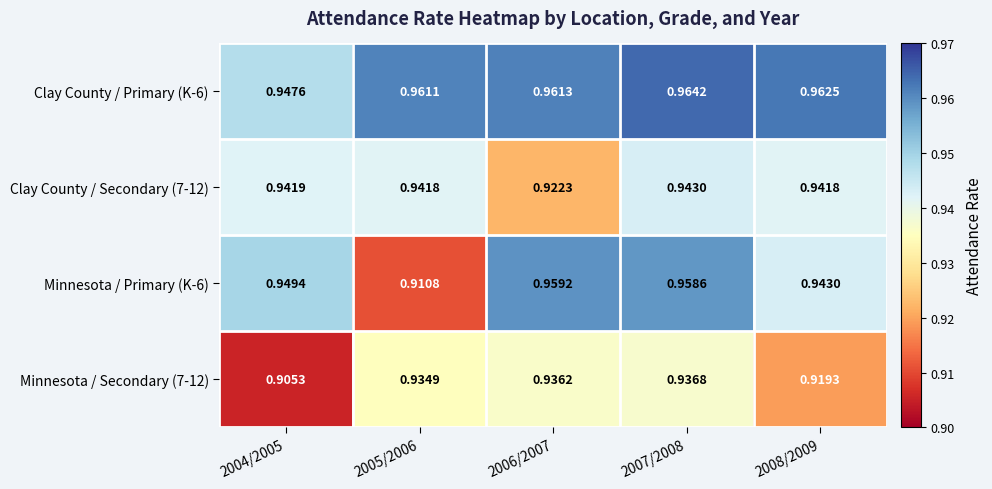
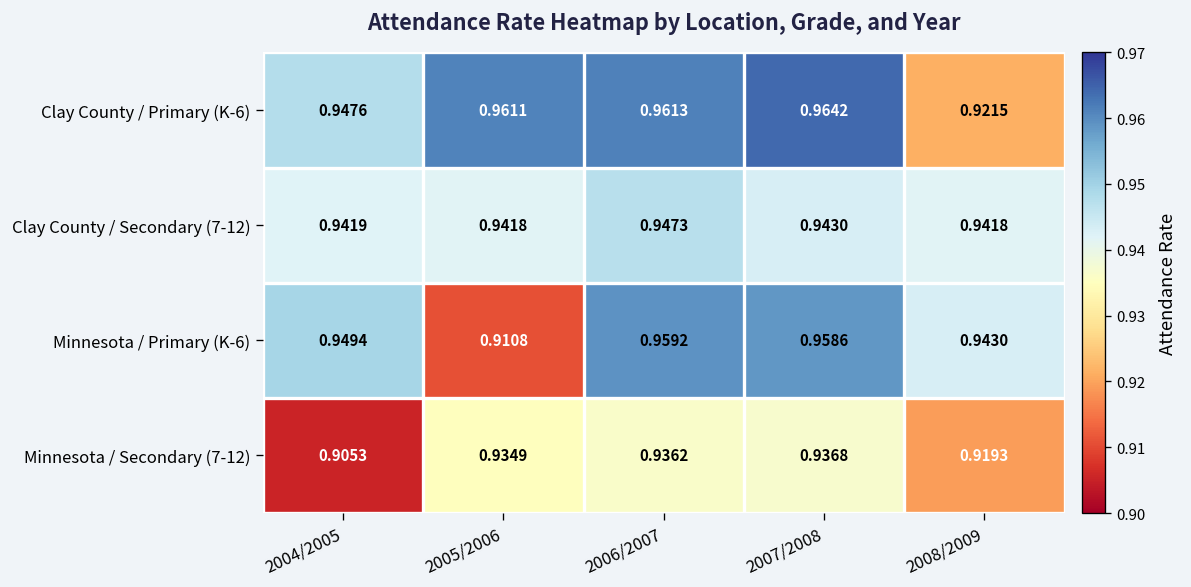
  {
    "Clay County / Primary (K-6)": {
      "2004/2005": 0.9476,
      "2005/2006": 0.9611,
      "2006/2007": 0.9613,
      "2007/2008": 0.9642,
-     "2008/2009": 0.9625
+     "2008/2009": 0.9215
    },
    "Clay County / Secondary (7-12)": {
      "2004/2005": 0.9419,
      "2005/2006": 0.9418,
-     "2006/2007": 0.9223,
+     "2006/2007": 0.9473,
      "2007/2008": 0.9430,
      "2008/2009": 0.9418
    },
    "Minnesota / Primary (K-6)": {
      "2004/2005": 0.9494,
      "2005/2006": 0.9108,
      "2006/2007": 0.9592,
      "2007/2008": 0.9586,
      "2008/2009": 0.9430
    },
    "Minnesota / Secondary (7-12)": {
      "2004/2005": 0.9053,
      "2005/2006": 0.9349,
      "2006/2007": 0.9362,
      "2007/2008": 0.9368,
      "2008/2009": 0.9193
    }
  }
